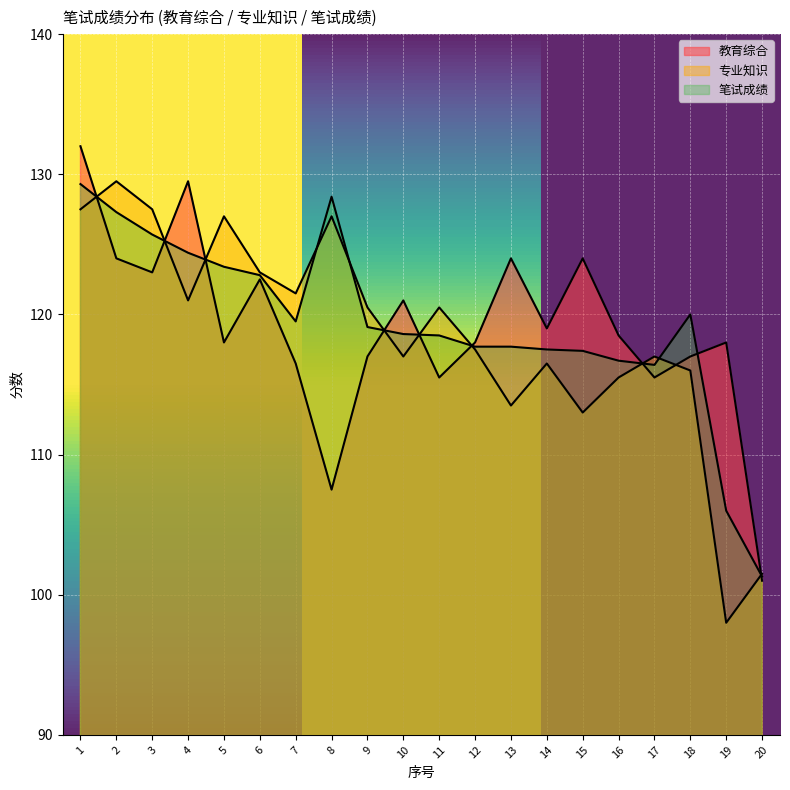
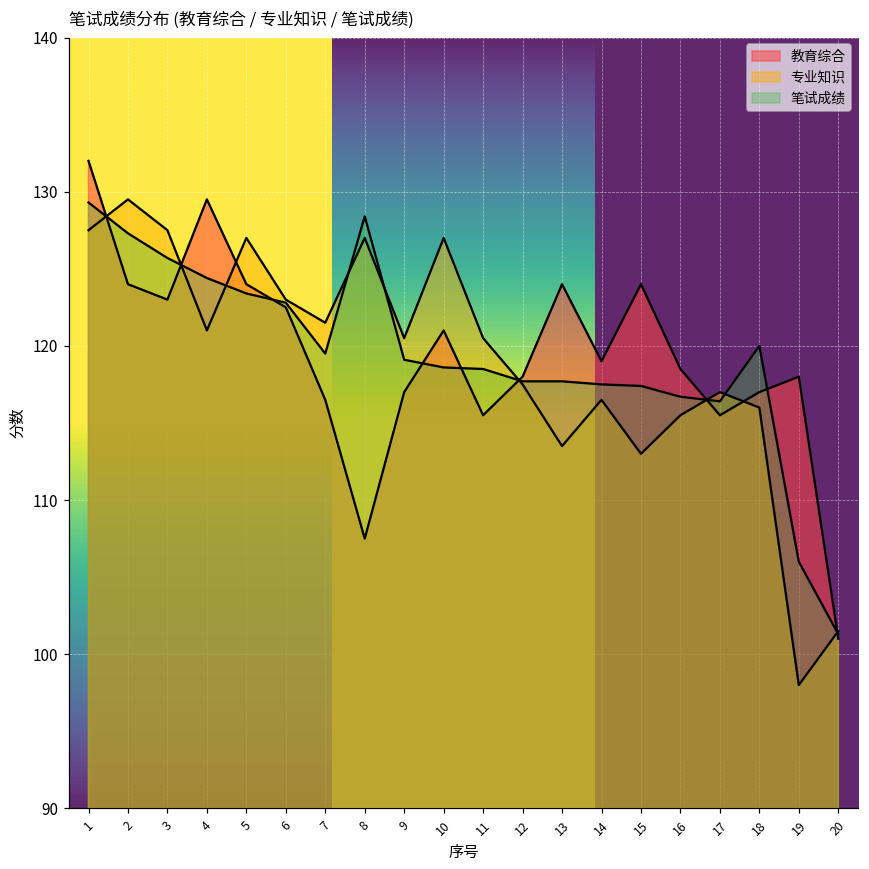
  {
    "教育综合": {
      "1": 132,
      "2": 124,
      "3": 123,
      "4": 129.5,
-     "5": 118,
+     "5": 124,
      "6": 122.5,
      "7": 116.5,
      "8": 107.5,
      "9": 117,
      "10": 121,
      "11": 115.5,
      "12": 118,
      "13": 124,
      "14": 119,
      "15": 124,
      "16": 118.5,
      "17": 115.5,
      "18": 117,
      "19": 118,
      "20": 101
    },
    "专业知识": {
      "1": 127.5,
      "2": 129.5,
      "3": 127.5,
      "4": 121,
      "5": 127,
      "6": 123,
      "7": 121.5,
      "8": 127,
      "9": 120.5,
-     "10": 117,
+     "10": 127,
      "11": 120.5,
      "12": 117.5,
      "13": 113.5,
      "14": 116.5,
      "15": 113,
      "16": 115.5,
      "17": 117,
      "18": 116,
      "19": 98,
      "20": 101.5
    },
    "笔试成绩": {
      "1": 129.3,
      "2": 127.3,
      "3": 125.7,
      "4": 124.4,
      "5": 123.4,
      "6": 122.8,
      "7": 119.5,
      "8": 128.4,
      "9": 119,
      "10": 118.6,
      "11": 118.5,
      "12": 117.7,
      "13": 117.7,
      "14": 117.5,
      "15": 117.4,
      "16": 116.7,
      "17": 116.4,
      "18": 120,
      "19": 106,
      "20": 101.3
    }
  }
